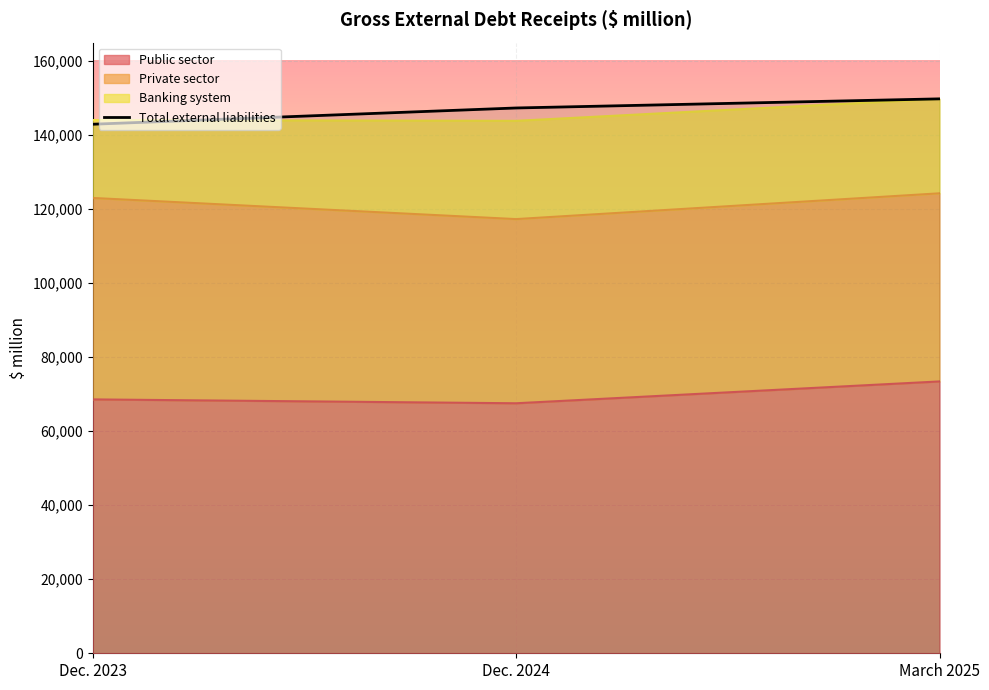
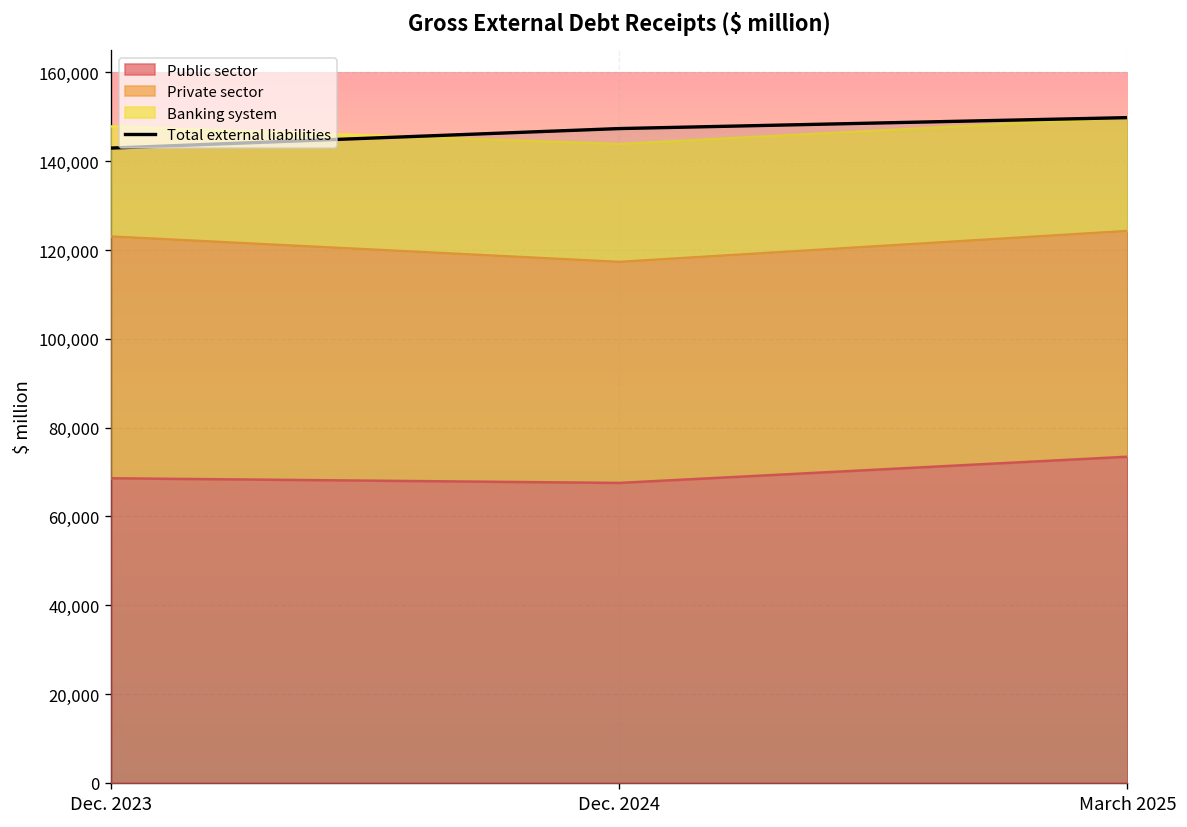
  {
    "Public sector": {
      "Dec. 2023": "69,000",
      "Dec. 2024": "68,000",
      "March 2025": "73,000"
    },
    "Private sector": {
      "Dec. 2023": "54,000",
      "Dec. 2024": "50,000",
      "March 2025": "51,000"
    },
    "Banking system": {
-     "Dec. 2023": "21,000",
+     "Dec. 2023": "25,000",
      "Dec. 2024": "27,000"
    },
    "Total external liabilities": {
      "Dec. 2023": "143,000",
      "Dec. 2024": "147,000"
    }
  }
